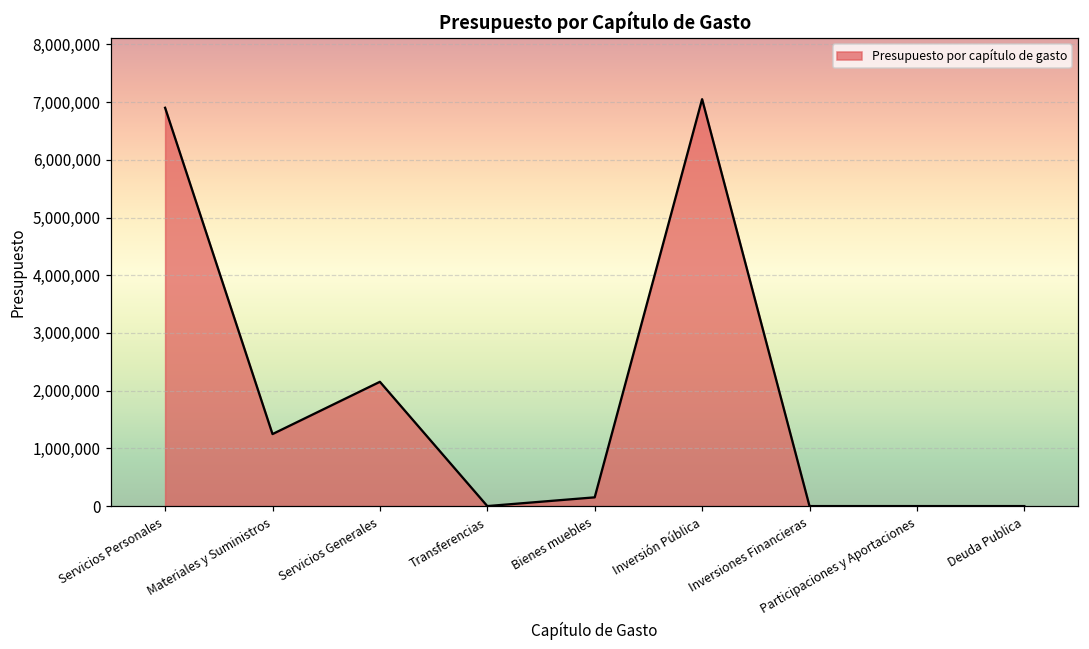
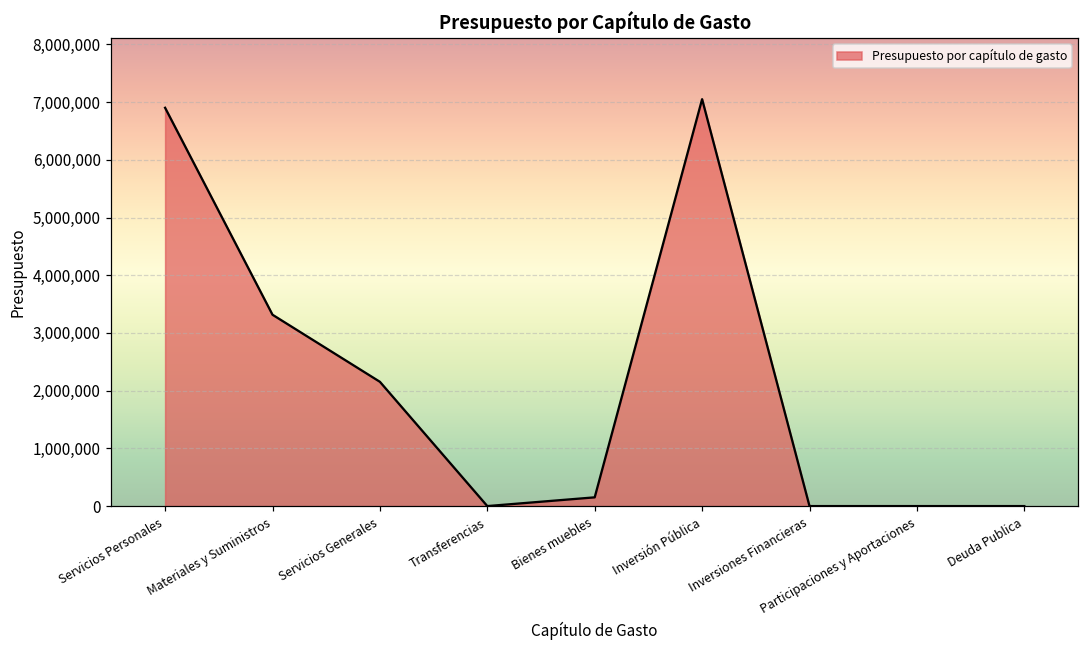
  {
    "Servicios Personales": "6,900,000",
-   "Materiales y Suministros": "1,200,000",
+   "Materiales y Suministros": "3,300,000",
    "Servicios Generales": "2,200,000",
    "Transferencias": "0",
    "Bienes muebles": "200,000",
    "Inversión Pública": "7,100,000",
    "Inversiones Financieras": "0",
    "Participaciones y Aportaciones": "0",
    "Deuda Publica": "0"
  }
